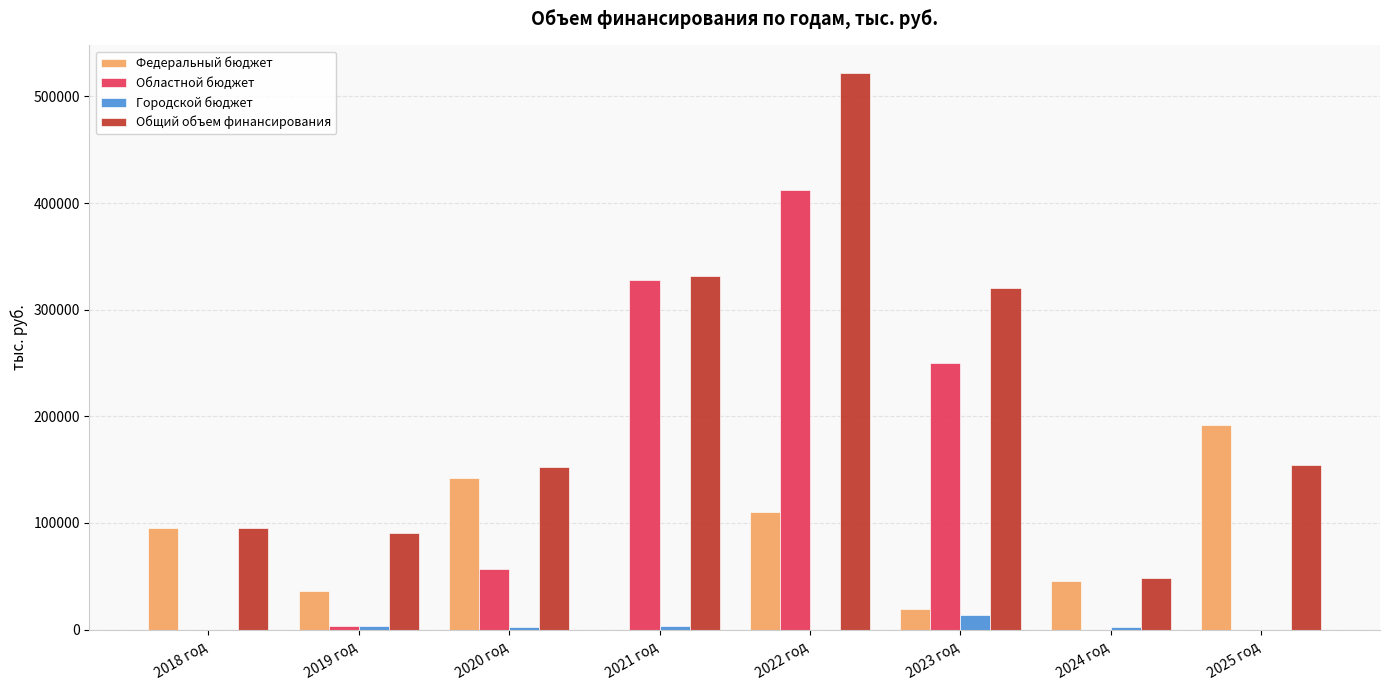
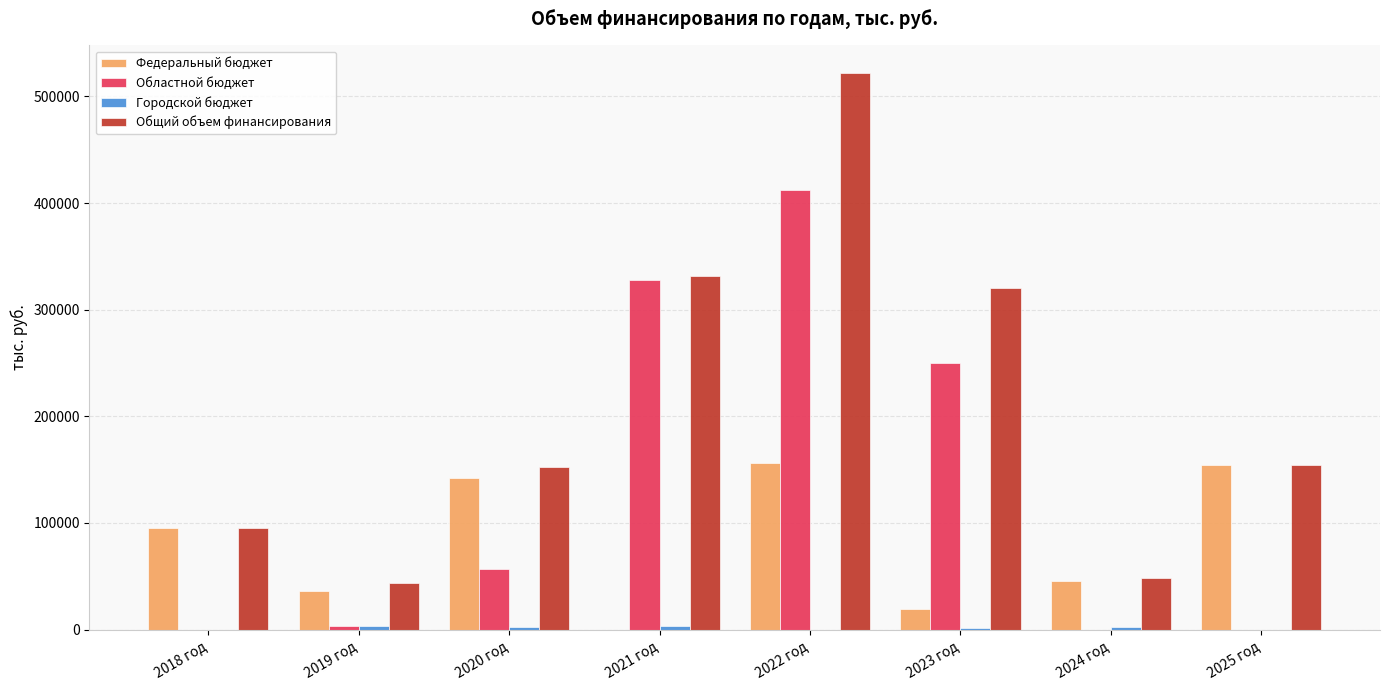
  {
    "Федеральный бюджет": {
      "2018 год": 96000,
      "2019 год": 37000,
      "2020 год": 142000,
      "2021 год": 0,
-     "2022 год": 110000,
+     "2022 год": 156000,
      "2023 год": 19000,
      "2024 год": 46000,
-     "2025 год": 192000
+     "2025 год": 154000
    },
    "Областной бюджет": {
      "2018 год": 0,
      "2019 год": 3000,
      "2020 год": 57000,
      "2021 год": 328000,
      "2022 год": 412000,
      "2023 год": 250000,
      "2024 год": 0,
      "2025 год": 0
    },
    "Городской бюджет": {
      "2018 год": 0,
      "2019 год": 3000,
      "2021 год": 4000,
      "2022 год": 0,
-     "2023 год": 13000,
+     "2023 год": 1000,
      "2024 год": 2000,
      "2025 год": 0
    },
    "Общий объем финансирования": {
      "2018 год": 96000,
-     "2019 год": 91000,
+     "2019 год": 43000,
      "2020 год": 152000,
      "2021 год": 332000,
      "2022 год": 522000,
      "2023 год": 320000,
      "2024 год": 48000,
      "2025 год": 154000
    }
  }
